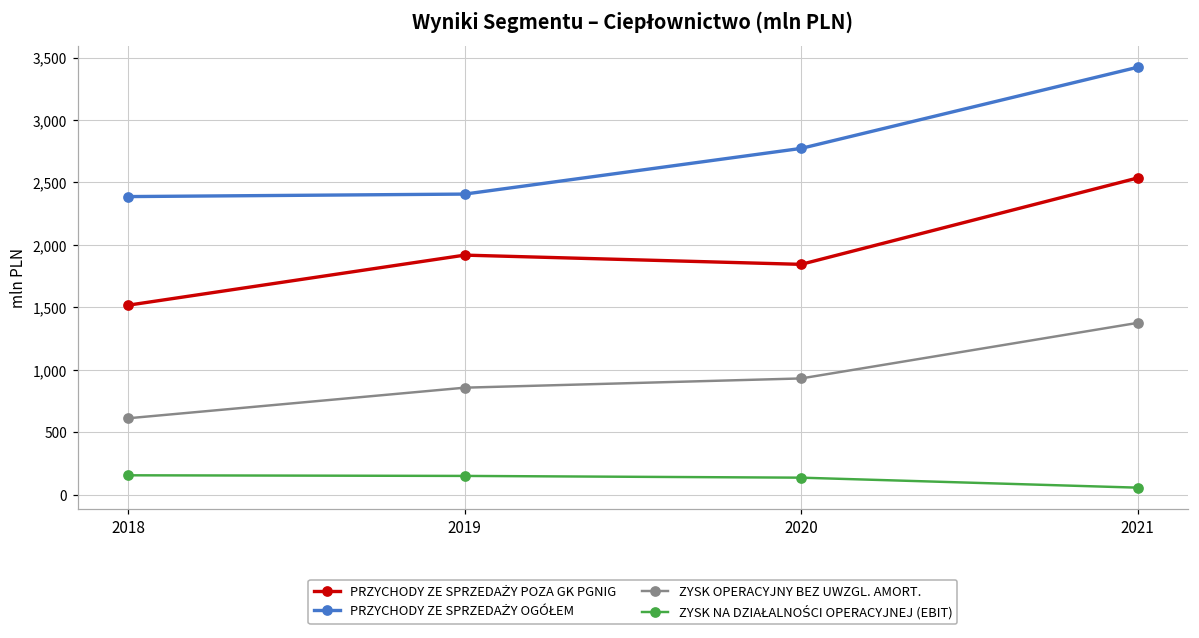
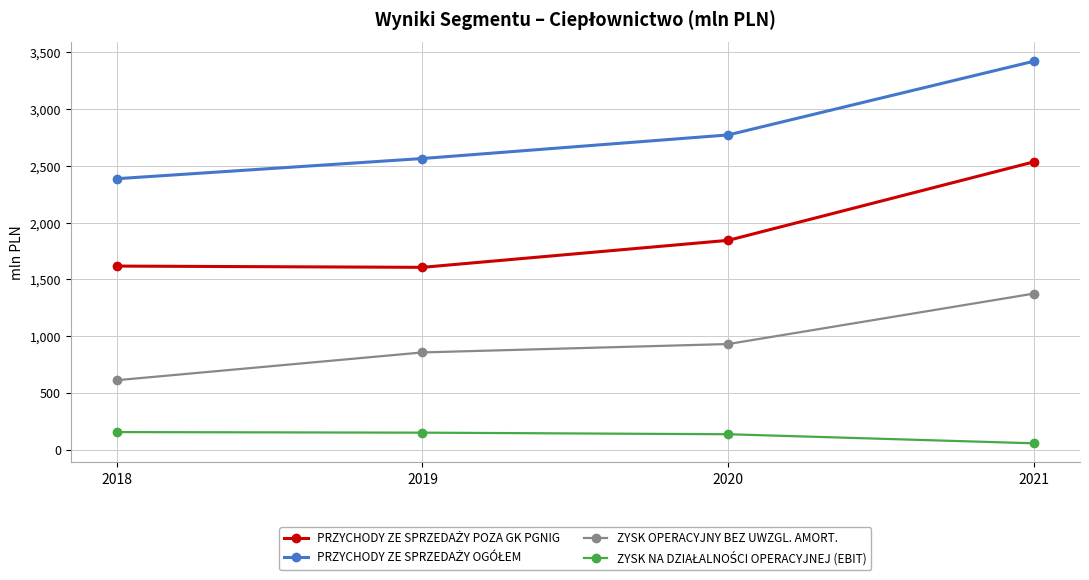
  {
    "PRZYCHODY ZE SPRZEDAŻY POZA GK PGNIG": {
-     "2018": "1,520",
-     "2019": "1,920",
+     "2018": "1,620",
+     "2019": "1,610",
      "2020": "1,840",
      "2021": "2,540"
    },
    "PRZYCHODY ZE SPRZEDAŻY OGÓŁEM": {
      "2018": "2,390",
-     "2019": "2,410",
+     "2019": "2,570",
      "2020": "2,770",
      "2021": "3,420"
    },
    "ZYSK OPERACYJNY BEZ UWZGL. AMORT.": {
      "2018": "610",
      "2019": "860",
      "2020": "930",
      "2021": "1,380"
    },
    "ZYSK NA DZIAŁALNOŚCI OPERACYJNEJ (EBIT)": {
      "2018": "150",
      "2019": "150",
      "2020": "140",
      "2021": "60"
    }
  }
